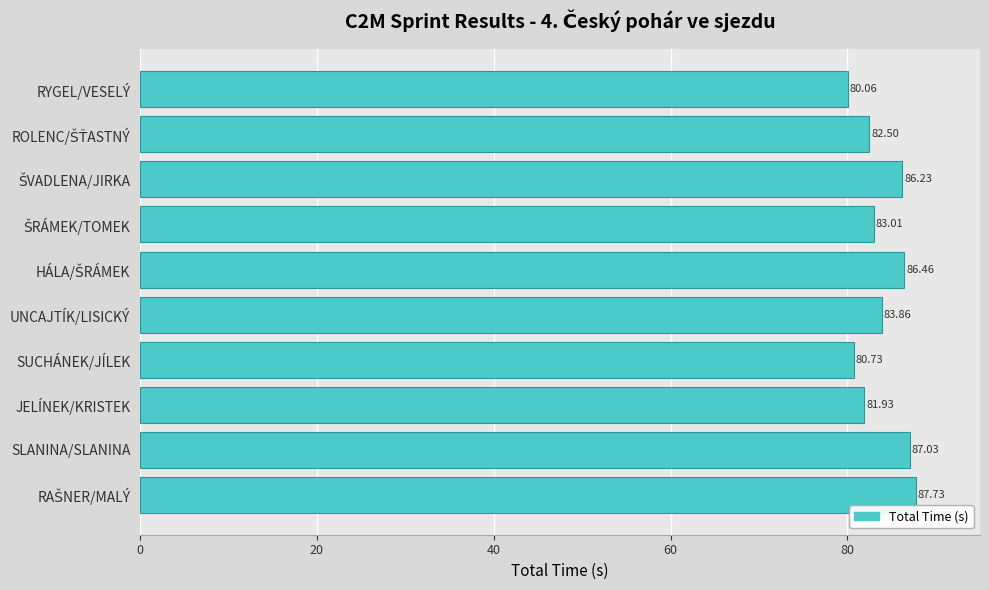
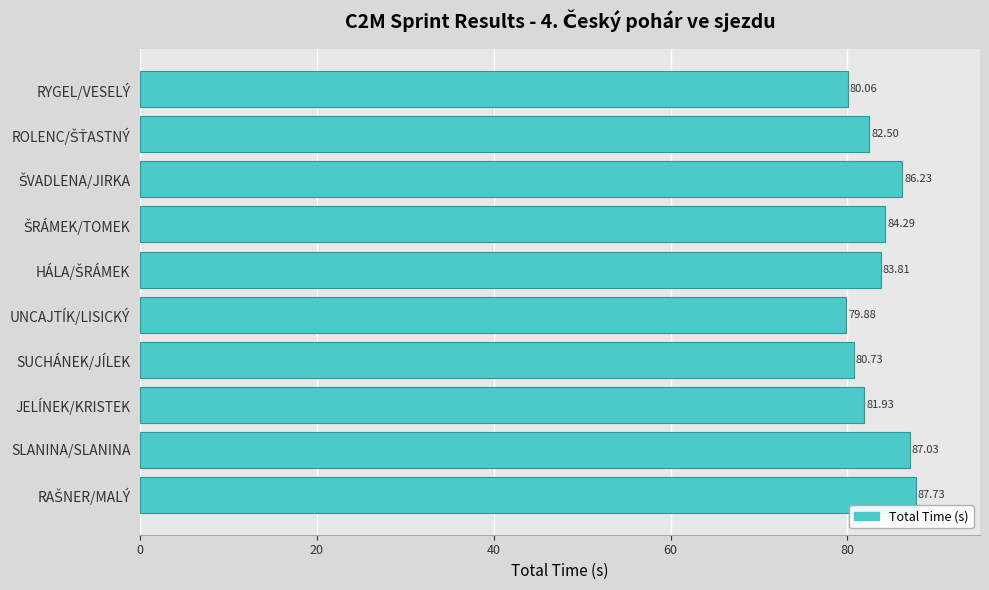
  {
    "RYGEL/VESELÝ": 80.06,
    "ROLENC/ŠŤASTNÝ": 82.50,
    "ŠVADLENA/JIRKA": 86.23,
-   "ŠRÁMEK/TOMEK": 83.01,
-   "HÁLA/ŠRÁMEK": 86.46,
-   "UNCAJTÍK/LISICKÝ": 83.86,
+   "ŠRÁMEK/TOMEK": 84.29,
+   "HÁLA/ŠRÁMEK": 83.81,
+   "UNCAJTÍK/LISICKÝ": 79.88,
    "SUCHÁNEK/JÍLEK": 80.73,
    "JELÍNEK/KRISTEK": 81.93,
    "SLANINA/SLANINA": 87.03,
    "RAŠNER/MALÝ": 87.73
  }
